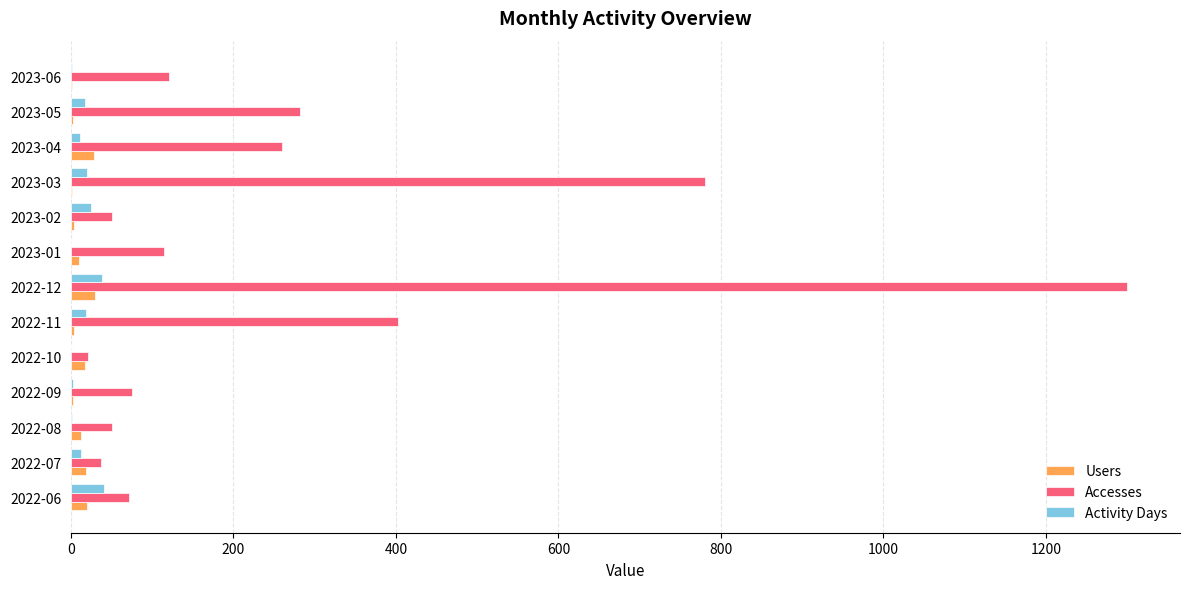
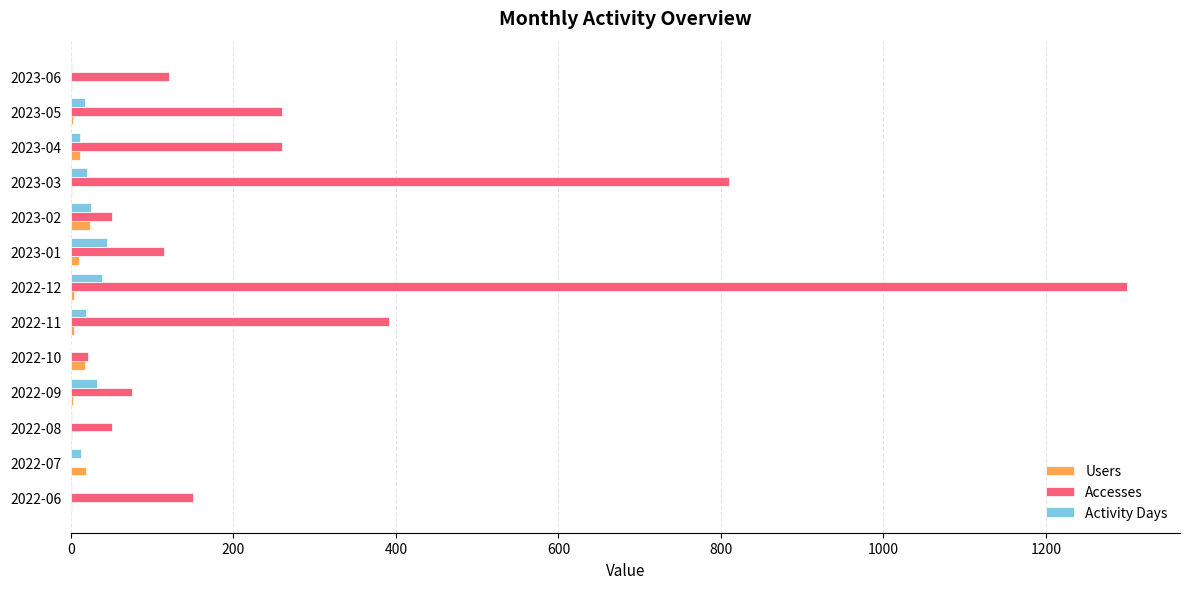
  {
    "Users": {
-     "2023-04": 30,
-     "2023-02": 0,
+     "2023-04": 10,
+     "2023-02": 20,
      "2023-01": 10,
-     "2022-12": 30,
+     "2022-12": 0,
      "2022-11": 0,
      "2022-10": 20,
-     "2022-08": 10,
+     "2022-08": 0,
      "2022-07": 20,
-     "2022-06": 20
+     "2022-06": 0
    },
    "Accesses": {
      "2023-06": 120,
-     "2023-05": 280,
+     "2023-05": 260,
      "2023-04": 260,
-     "2023-03": 780,
+     "2023-03": 810,
      "2023-02": 50,
      "2023-01": 110,
      "2022-12": 1300,
-     "2022-11": 400,
+     "2022-11": 390,
      "2022-10": 20,
      "2022-09": 80,
      "2022-08": 50,
-     "2022-07": 40,
-     "2022-06": 70
+     "2022-07": 0,
+     "2022-06": 150
    },
    "Activity Days": {
      "2023-05": 20,
      "2023-04": 10,
      "2023-03": 20,
      "2023-02": 30,
-     "2023-01": 0,
+     "2023-01": 40,
      "2022-12": 40,
      "2022-11": 20,
      "2022-10": 0,
-     "2022-09": 0,
+     "2022-09": 30,
      "2022-07": 10,
-     "2022-06": 40
+     "2022-06": 0
    }
  }
